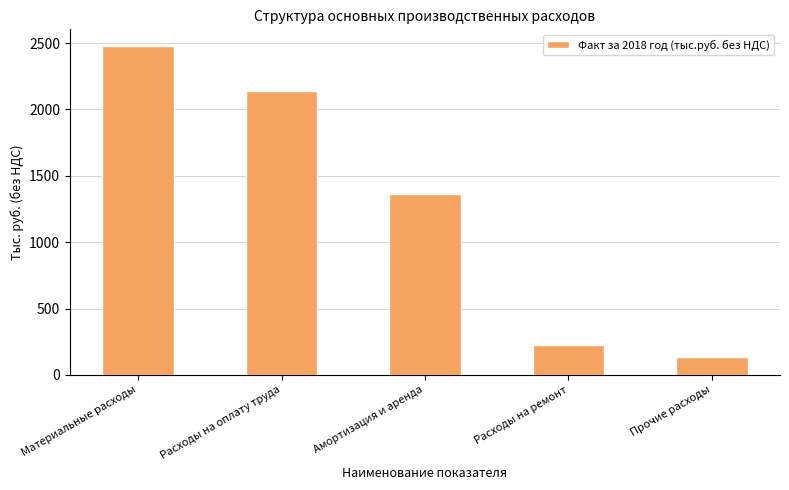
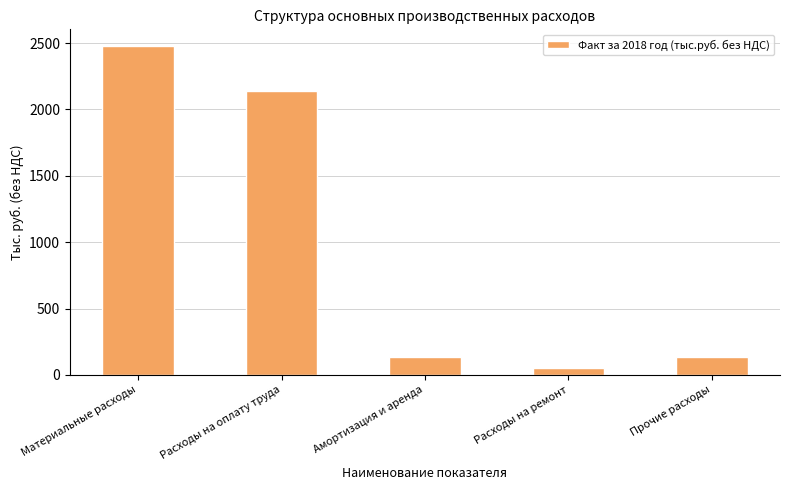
  {
    "Материальные расходы": 2480,
    "Расходы на оплату труда": 2140,
-   "Амортизация и аренда": 1360,
-   "Расходы на ремонт": 220,
+   "Амортизация и аренда": 130,
+   "Расходы на ремонт": 50,
    "Прочие расходы": 140
  }
